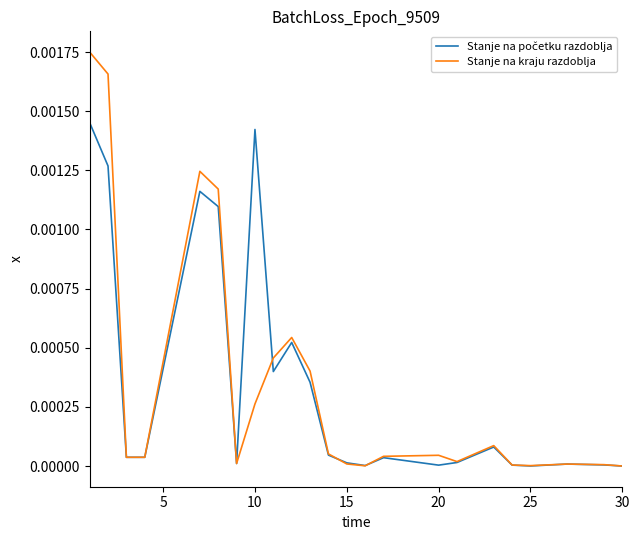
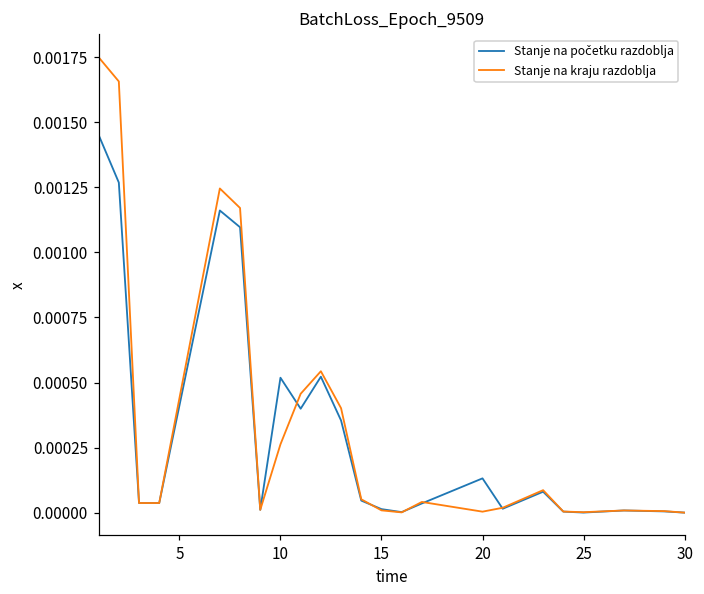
  {
    "Stanje na početku razdoblja": {
-     "10": 0.00142,
-     "20": 0.00000
+     "10": 0.00052,
+     "20": 0.00013
    },
    "Stanje na kraju razdoblja": {
      "10": 0.00026,
-     "20": 0.00005
+     "20": 0.00000
    }
  }
